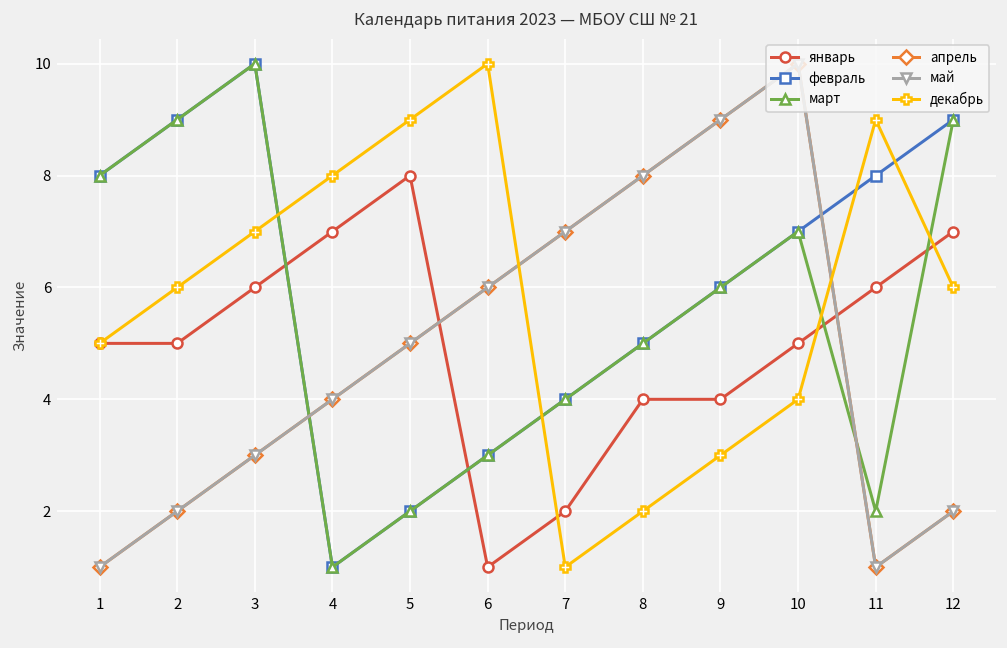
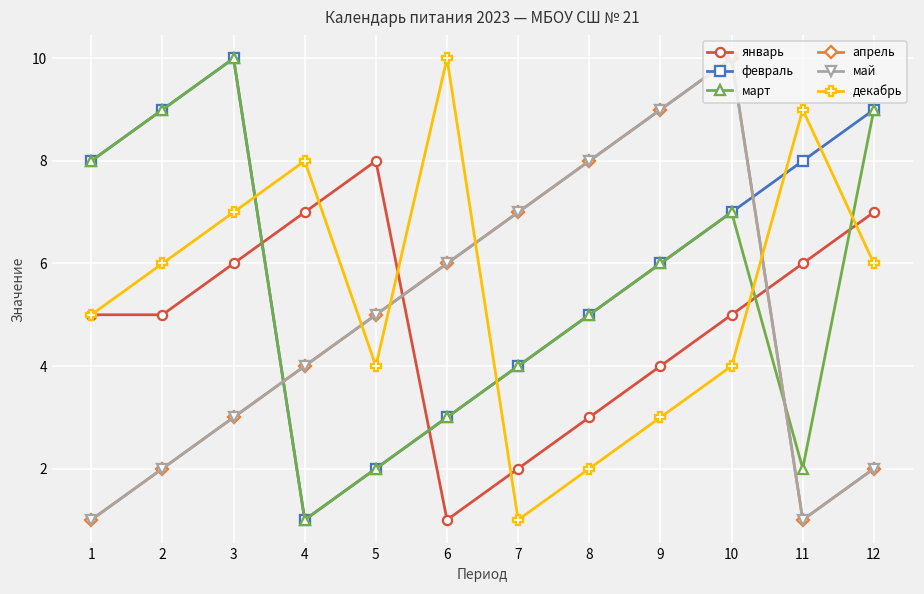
  {
    "январь": {
      "2": 5,
      "3": 6,
      "4": 7,
      "5": 8,
      "6": 1,
      "7": 2,
-     "8": 4,
+     "8": 3,
      "9": 4,
      "10": 5,
      "11": 6,
      "12": 7
    },
    "февраль": {
      "11": 8
    },
    "март": {
      "11": 2
    },
    "май": {
      "1": 1,
      "2": 2,
      "3": 3,
      "4": 4,
      "5": 5,
      "6": 6,
      "7": 7,
      "8": 8,
      "9": 9,
      "11": 1,
      "12": 2
    },
    "декабрь": {
      "2": 6,
      "3": 7,
      "4": 8,
-     "5": 9,
+     "5": 4,
      "6": 10,
      "7": 1,
      "8": 2,
      "9": 3,
      "10": 4,
      "11": 9,
      "12": 6
    }
  }
